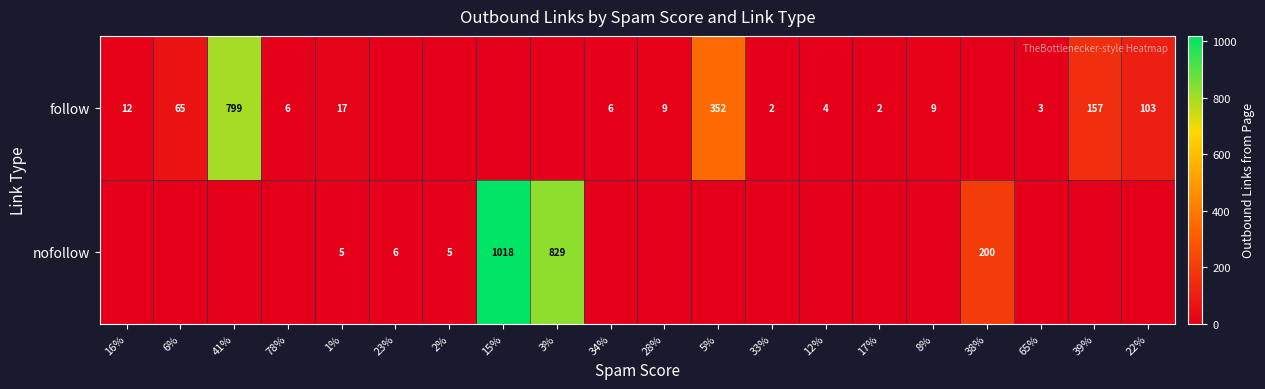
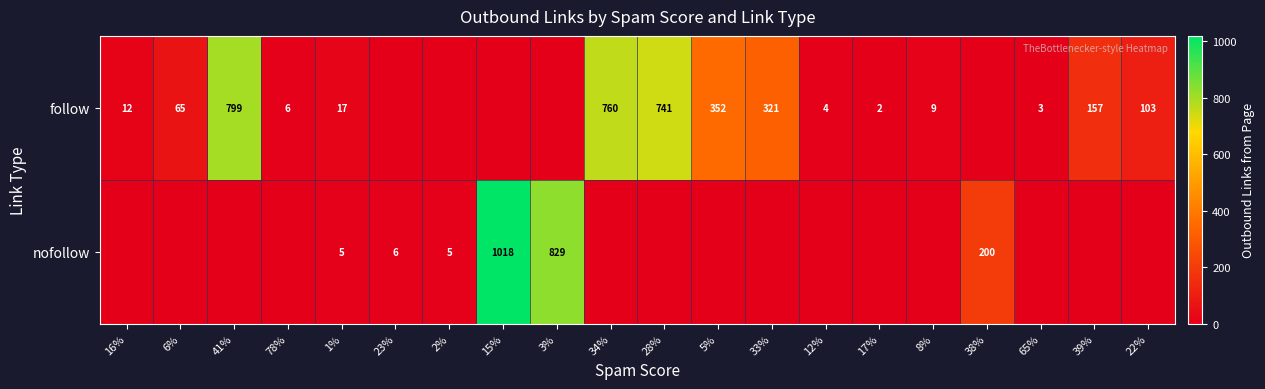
  {
    "follow": {
      "16%": 12,
      "6%": 65,
      "41%": 799,
      "78%": 6,
      "1%": 17,
-     "34%": 6,
-     "28%": 9,
+     "34%": 760,
+     "28%": 741,
      "5%": 352,
-     "33%": 2,
+     "33%": 321,
      "12%": 4,
      "17%": 2,
      "8%": 9,
      "65%": 3,
      "22%": 103
    },
    "nofollow": {
      "1%": 5,
      "23%": 6,
      "2%": 5,
      "15%": 1018,
      "3%": 829,
      "38%": 200
    }
  }
